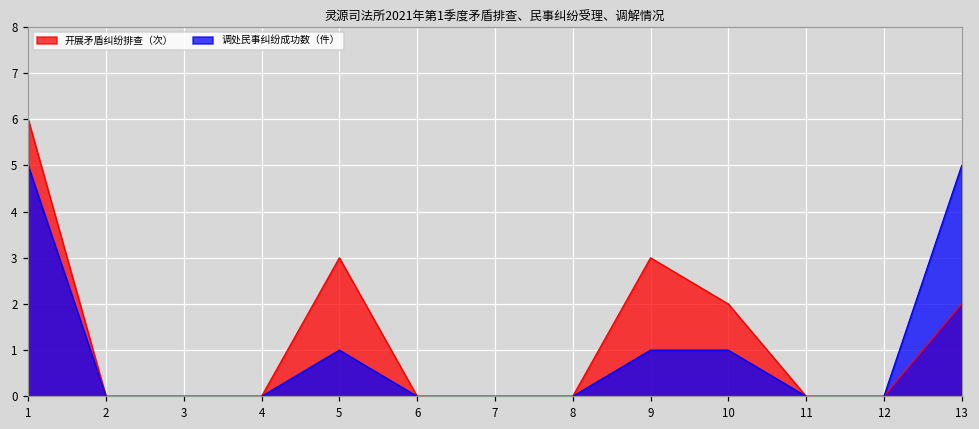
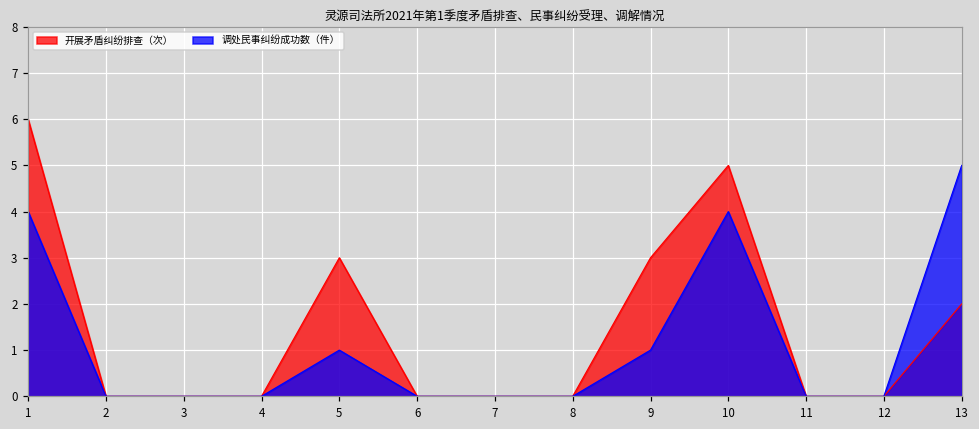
  {
    "开展矛盾纠纷排查（次）": {
      "1": 6,
      "5": 3,
      "9": 3,
-     "10": 2,
+     "10": 5,
      "13": 2
    },
    "调处民事纠纷成功数（件）": {
-     "1": 5,
+     "1": 4,
      "5": 1,
      "9": 1,
-     "10": 1,
+     "10": 4,
      "13": 5
    }
  }
